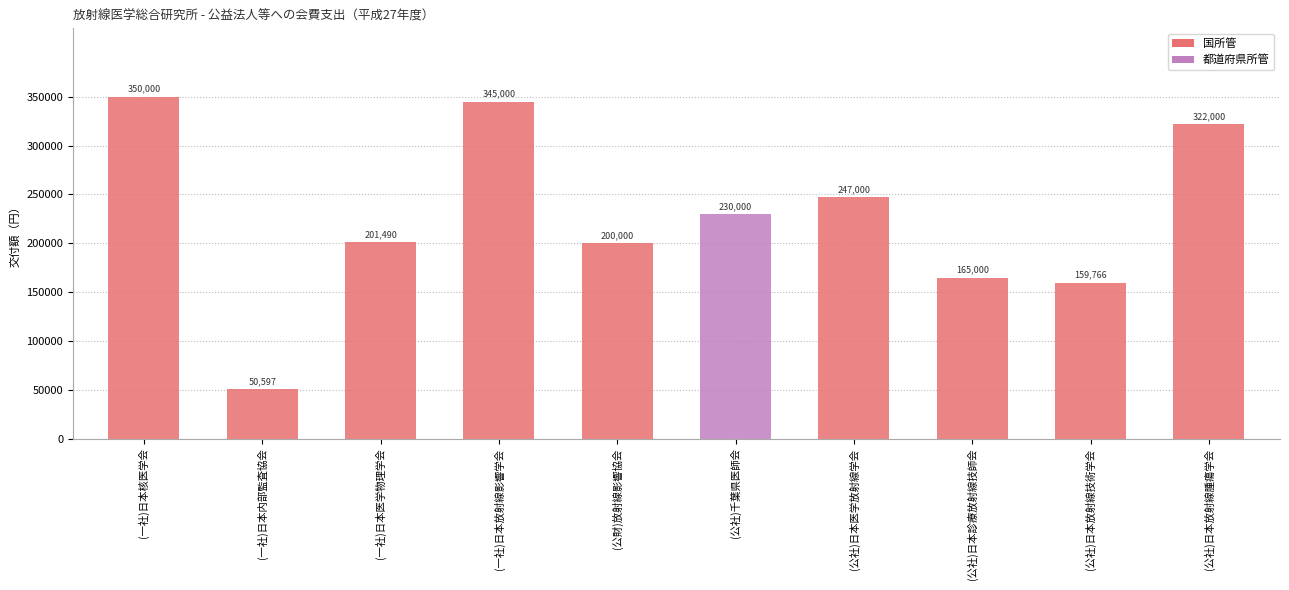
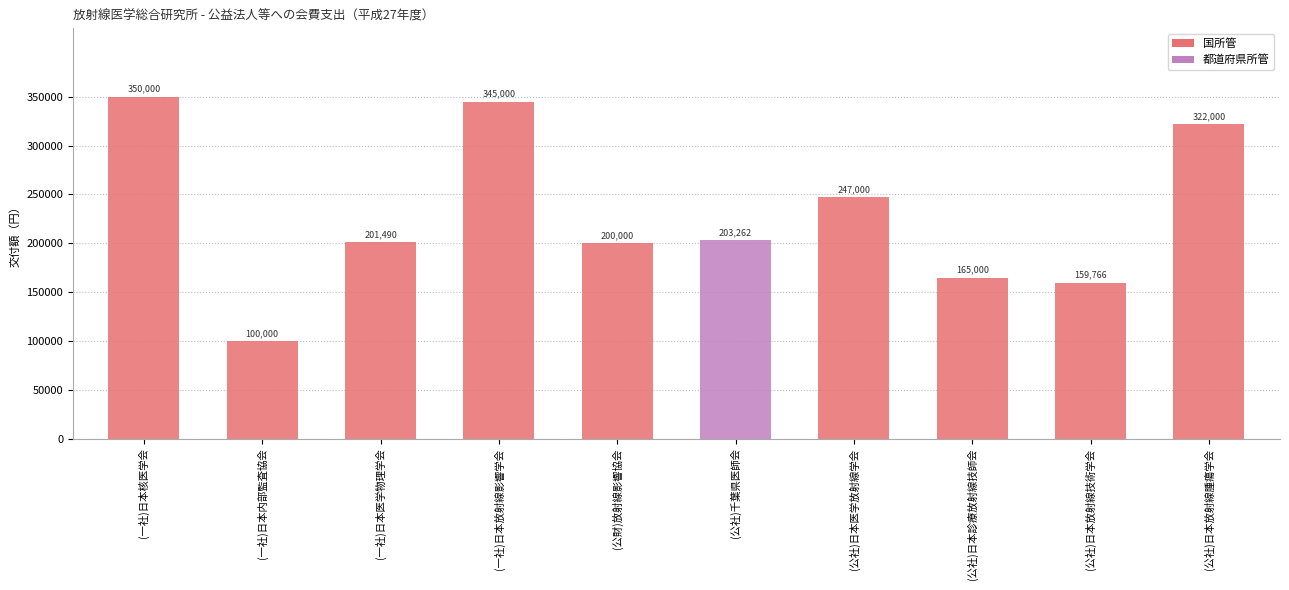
  {
    "(一社)日本核医学会": "350,000",
-   "(一社)日本内部監査協会": "50,597",
+   "(一社)日本内部監査協会": "100,000",
    "(一社)日本医学物理学会": "201,490",
    "(一社)日本放射線影響学会": "345,000",
    "(公財)放射線影響協会": "200,000",
-   "(公社)千葉県医師会": "230,000",
+   "(公社)千葉県医師会": "203,262",
    "(公社)日本医学放射線学会": "247,000",
    "(公社)日本診療放射線技師会": "165,000",
    "(公社)日本放射線技術学会": "159,766",
    "(公社)日本放射線腫瘍学会": "322,000"
  }
